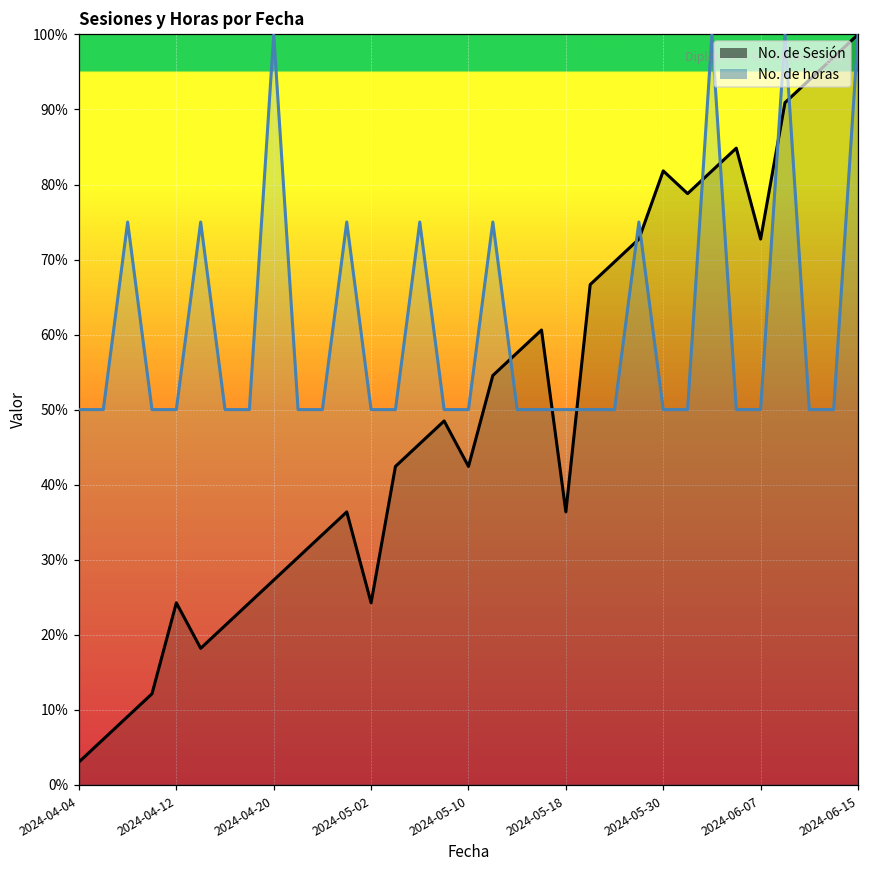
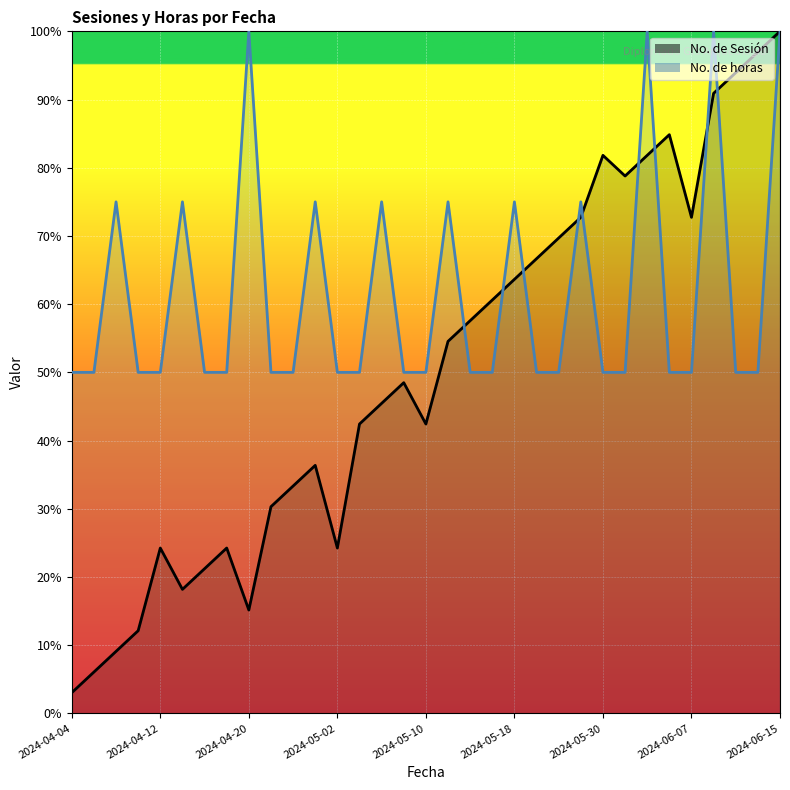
  {
    "No. de Sesión": {
      "2024-04-04": "3%",
      "2024-04-12": "24%",
-     "2024-04-20": "27%",
+     "2024-04-20": "15%",
      "2024-05-02": "24%",
      "2024-05-10": "42%",
-     "2024-05-18": "36%",
+     "2024-05-18": "64%",
      "2024-05-30": "82%",
      "2024-06-07": "73%"
    },
    "No. de horas": {
      "2024-04-04": "50%",
      "2024-04-12": "50%",
      "2024-04-20": "100%",
      "2024-05-02": "50%",
      "2024-05-10": "50%",
-     "2024-05-18": "50%",
+     "2024-05-18": "75%",
      "2024-05-30": "50%",
      "2024-06-07": "50%"
    }
  }
